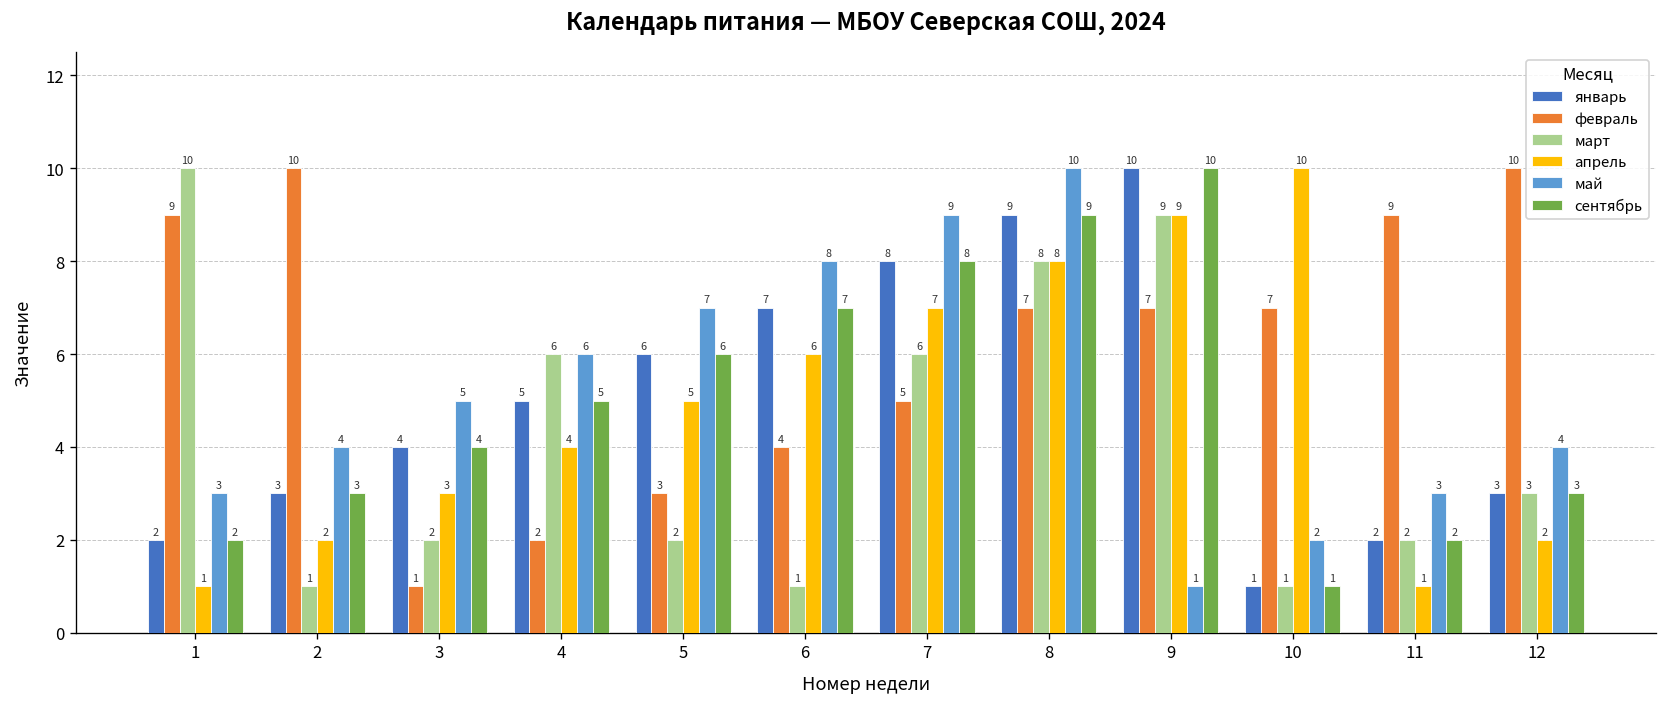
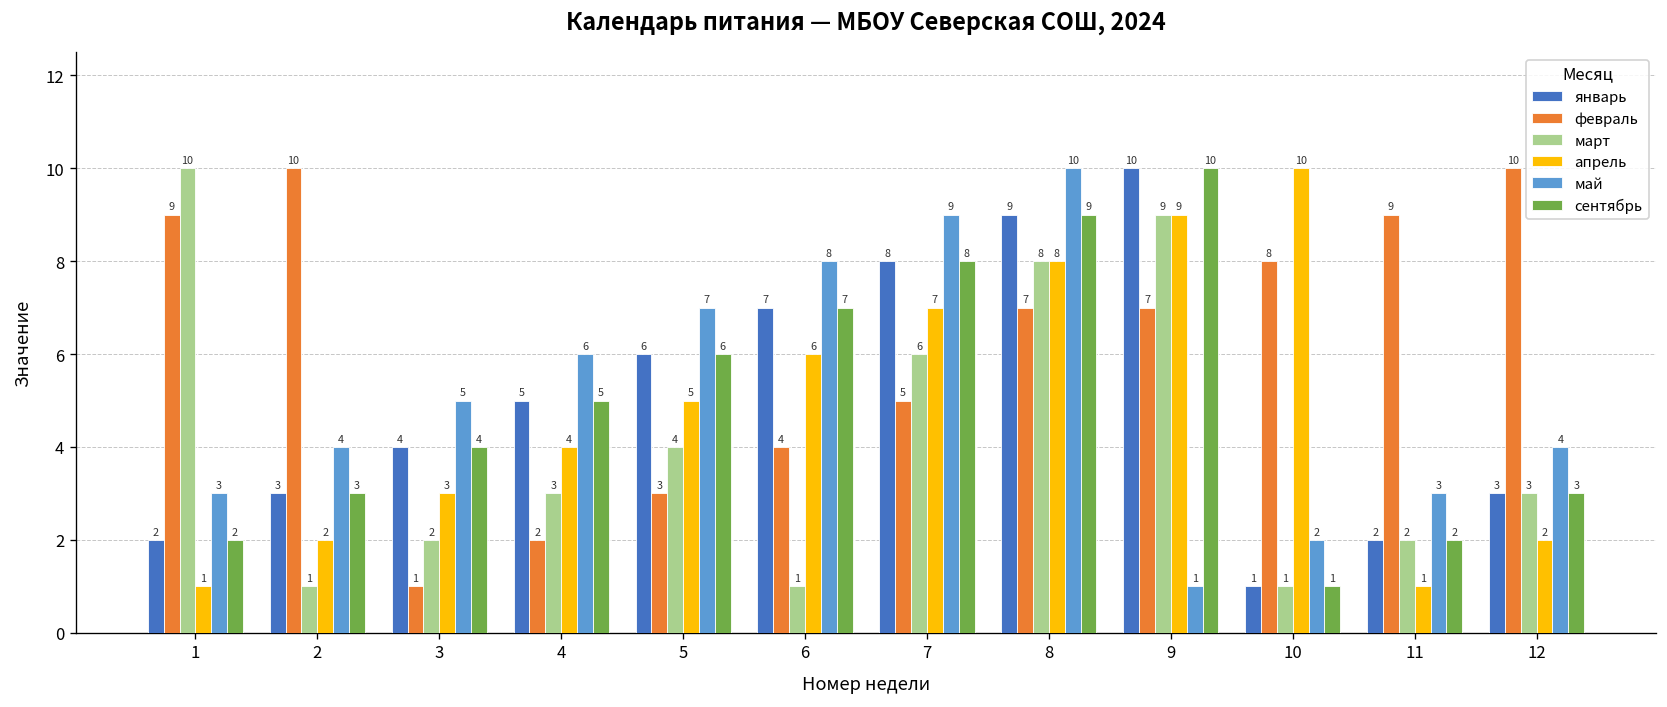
  {
    "февраль": {
      "1": 9,
      "2": 10,
      "3": 1,
      "4": 2,
      "5": 3,
      "6": 4,
      "7": 5,
      "8": 7,
      "9": 7,
-     "10": 7,
+     "10": 8,
      "11": 9,
      "12": 10
    },
    "март": {
      "1": 10,
      "2": 1,
      "3": 2,
-     "4": 6,
-     "5": 2,
+     "4": 3,
+     "5": 4,
      "6": 1,
      "7": 6,
      "8": 8,
      "9": 9,
      "10": 1,
      "11": 2,
      "12": 3
    },
    "апрель": {
      "1": 1,
      "2": 2,
      "3": 3,
      "4": 4,
      "5": 5,
      "6": 6,
      "7": 7,
      "8": 8,
      "9": 9,
      "10": 10,
      "11": 1,
      "12": 2
    },
    "сентябрь": {
      "1": 2,
      "2": 3,
      "3": 4,
      "4": 5,
      "5": 6,
      "6": 7,
      "7": 8,
      "8": 9,
      "9": 10,
      "10": 1,
      "11": 2,
      "12": 3
    }
  }
